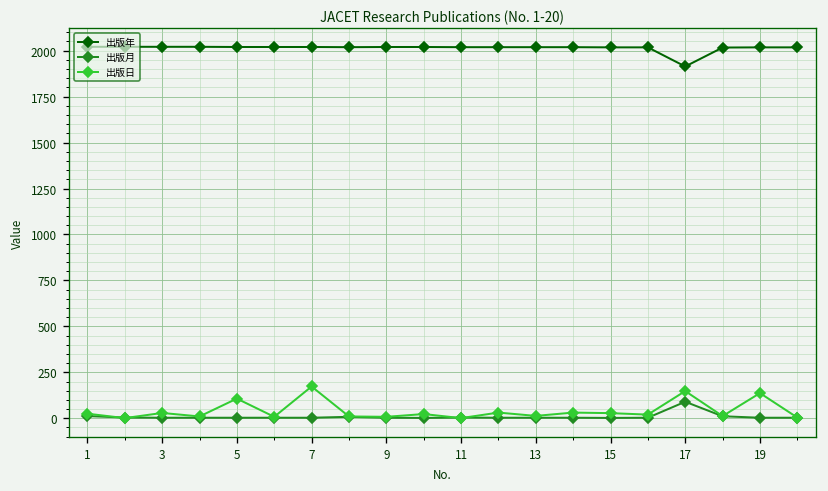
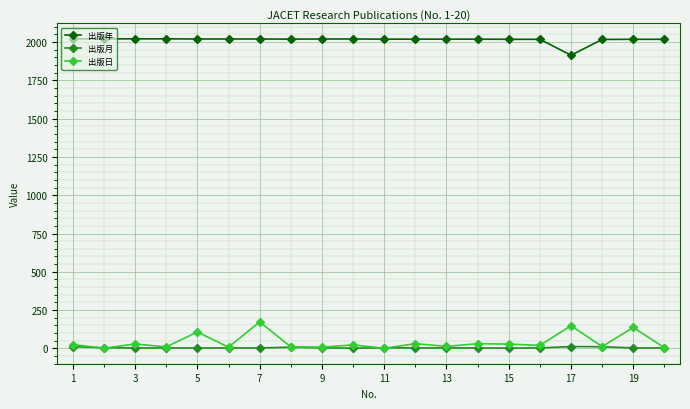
  {
    "出版年": {
      "3": 2020,
      "5": 2020,
      "7": 2020,
      "9": 2020,
      "11": 2020,
      "13": 2020,
      "15": 2020,
      "17": 1910,
      "19": 2020
    },
    "出版月": {
      "3": 0,
      "5": 0,
      "7": 0,
      "15": 0,
-     "17": 90,
+     "17": 10,
      "19": 0
    },
    "出版日": {
      "3": 30,
      "5": 110,
      "7": 170,
      "15": 30,
      "17": 150,
      "19": 140
    }
  }
